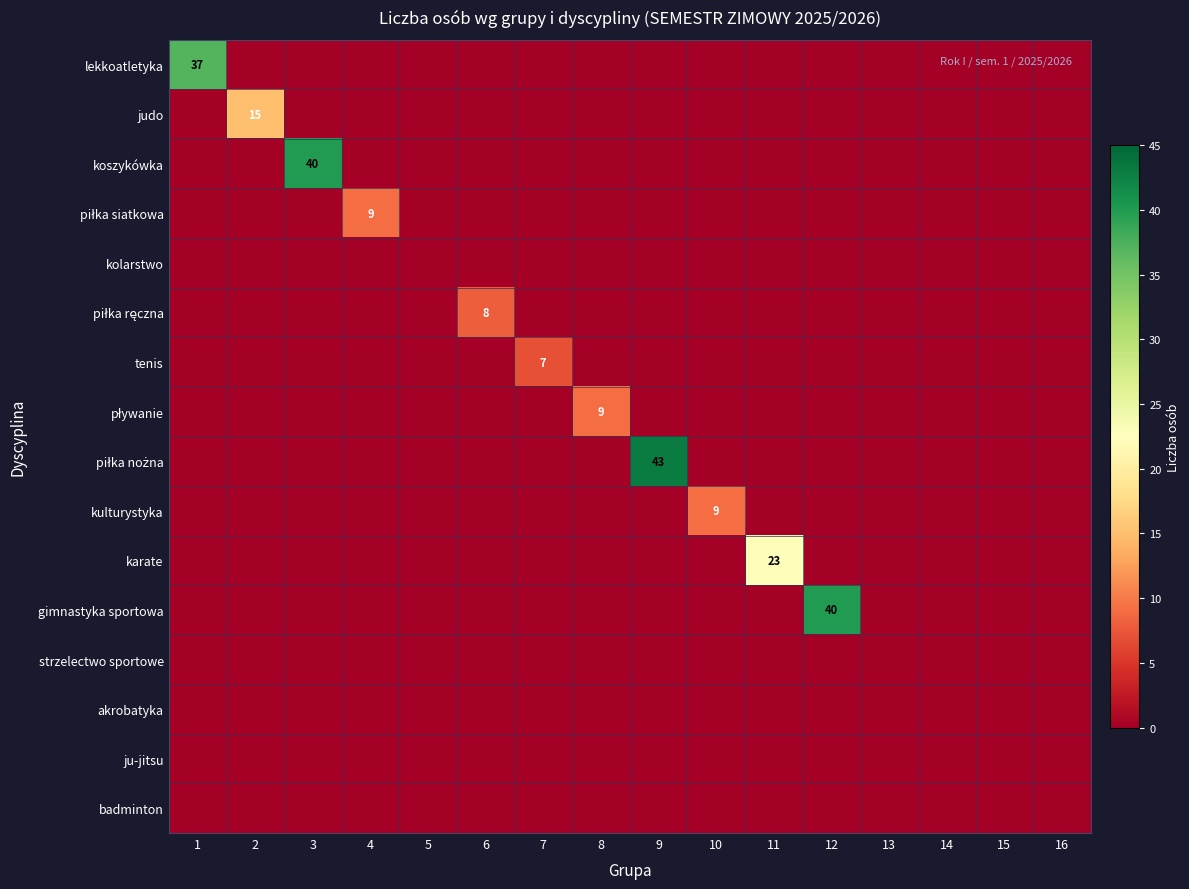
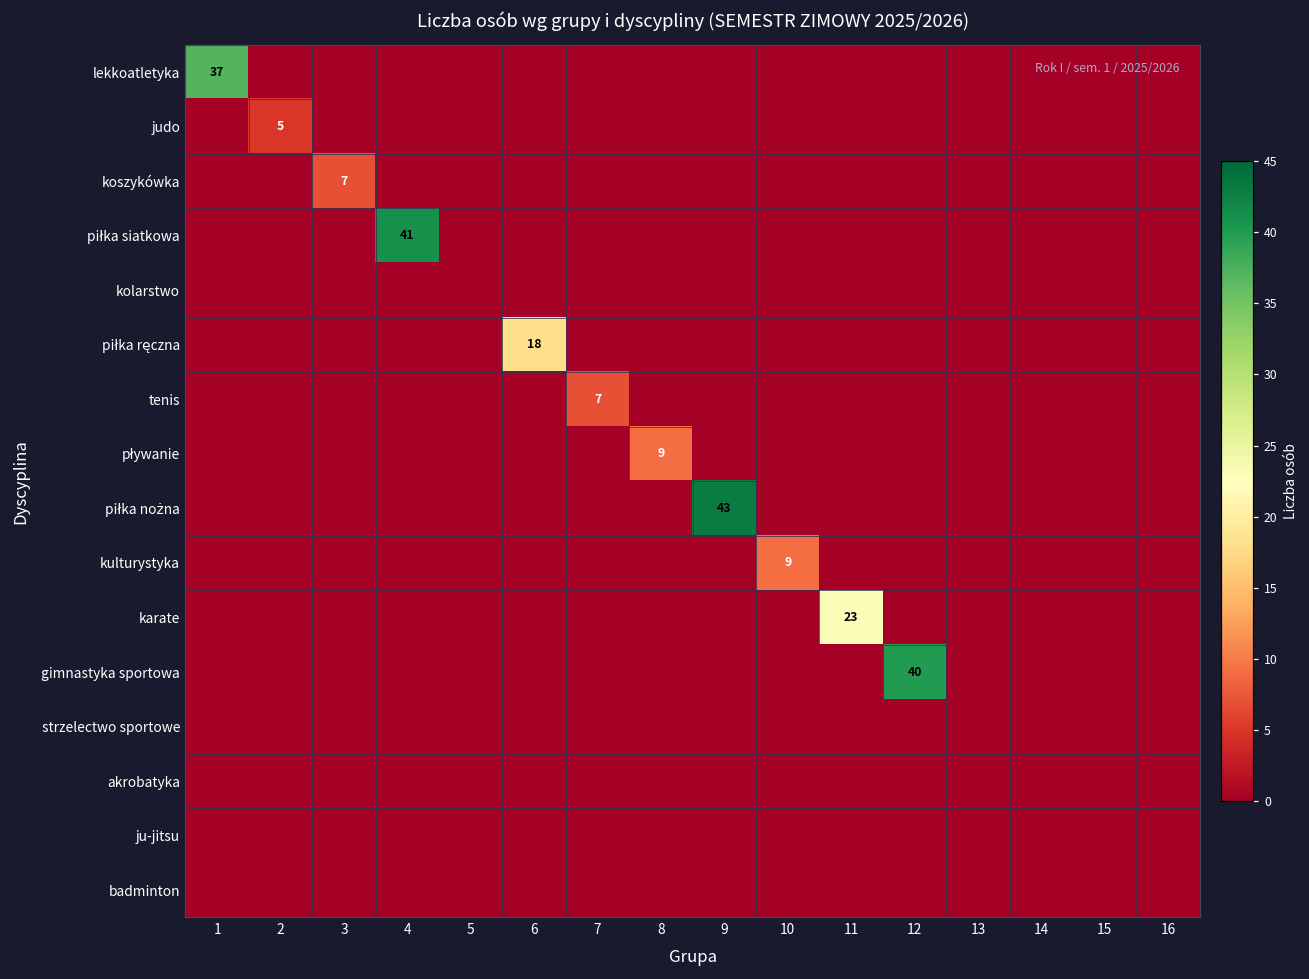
  {
    "lekkoatletyka": {
      "1": 37
    },
    "judo": {
-     "2": 15
+     "2": 5
    },
    "koszykówka": {
-     "3": 40
+     "3": 7
    },
    "piłka siatkowa": {
-     "4": 9
+     "4": 41
    },
    "piłka ręczna": {
-     "6": 8
+     "6": 18
    },
    "tenis": {
      "7": 7
    },
    "pływanie": {
      "8": 9
    },
    "piłka nożna": {
      "9": 43
    },
    "kulturystyka": {
      "10": 9
    },
    "karate": {
      "11": 23
    },
    "gimnastyka sportowa": {
      "12": 40
    }
  }
